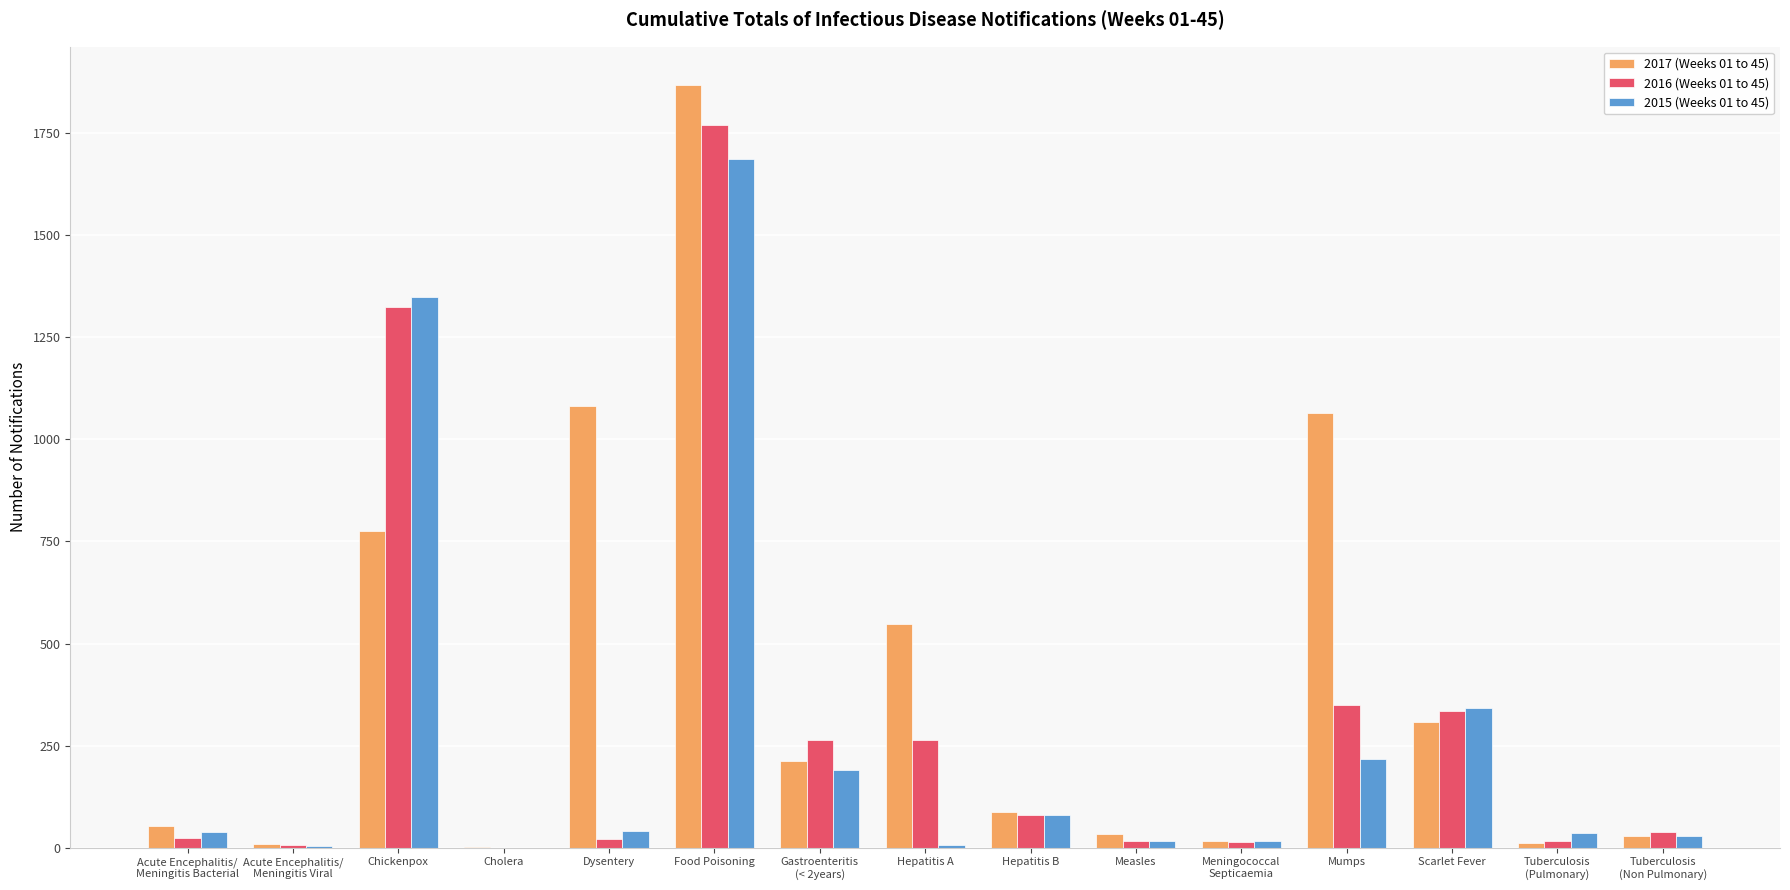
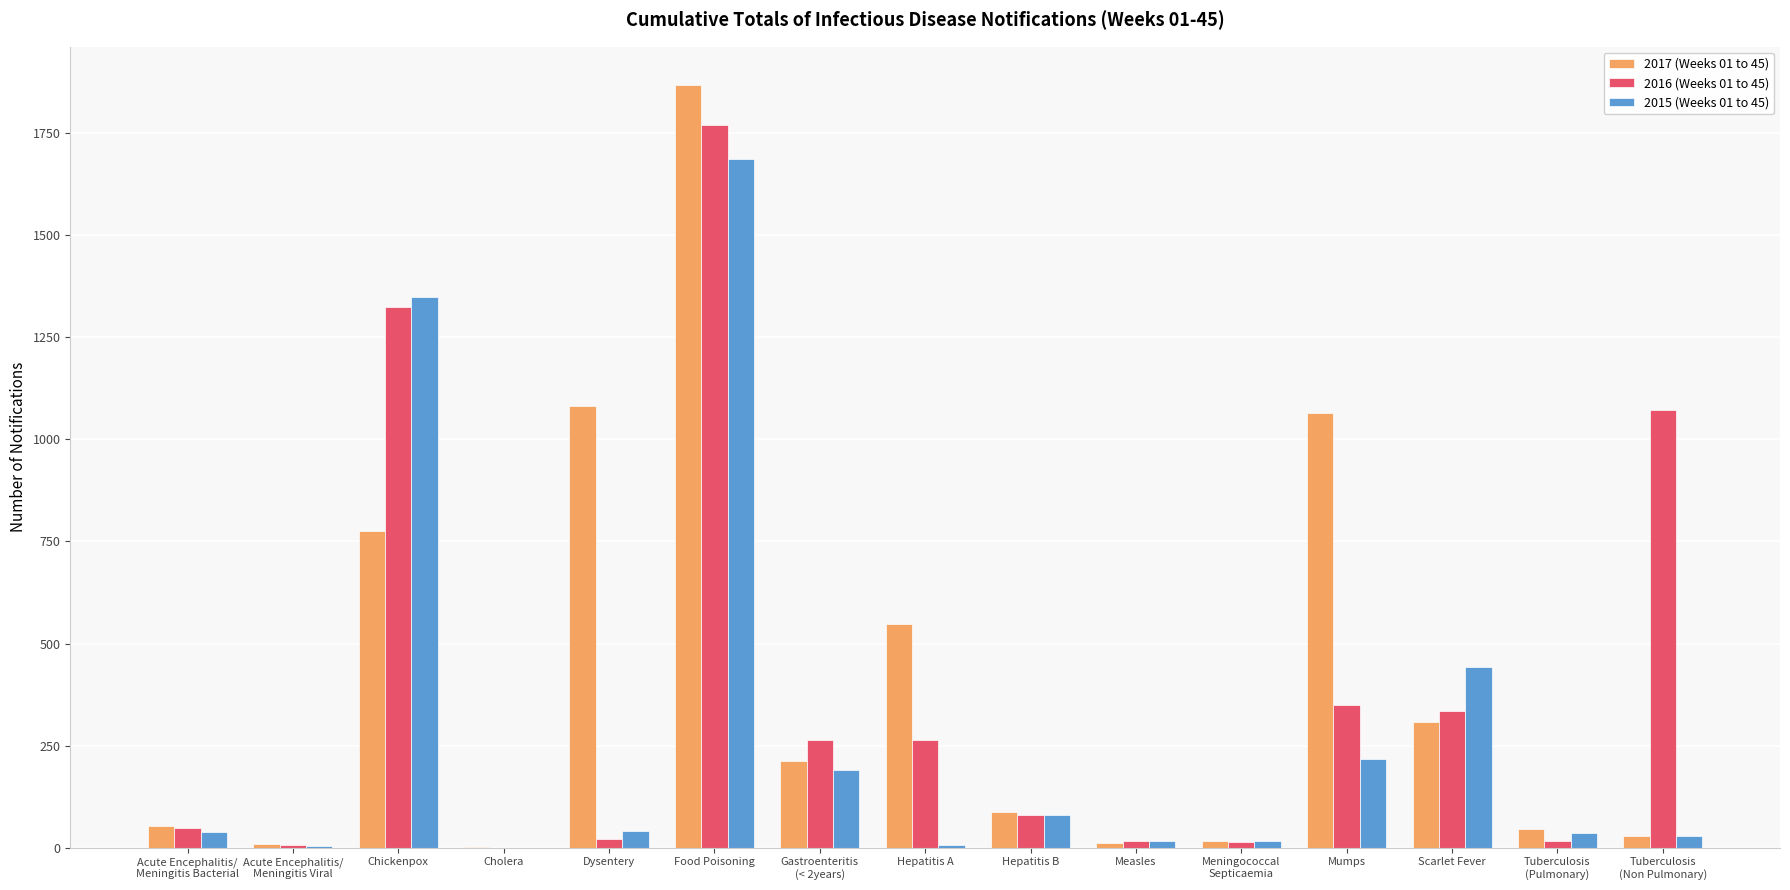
  {
    "2017 (Weeks 01 to 45)": {
      "Acute Encephalitis/ Meningitis Bacterial": 50,
      "Acute Encephalitis/ Meningitis Viral": 10,
      "Chickenpox": 780,
      "Dysentery": 1080,
      "Food Poisoning": 1870,
      "Gastroenteritis (< 2years)": 210,
      "Hepatitis A": 550,
      "Hepatitis B": 90,
-     "Measles": 30,
+     "Measles": 10,
      "Meningococcal Septicaemia": 20,
      "Mumps": 1060,
      "Scarlet Fever": 310,
-     "Tuberculosis (Pulmonary)": 10,
+     "Tuberculosis (Pulmonary)": 50,
      "Tuberculosis (Non Pulmonary)": 30
    },
    "2016 (Weeks 01 to 45)": {
-     "Acute Encephalitis/ Meningitis Bacterial": 20,
+     "Acute Encephalitis/ Meningitis Bacterial": 50,
      "Chickenpox": 1320,
      "Cholera": 0,
      "Dysentery": 20,
      "Food Poisoning": 1770,
      "Gastroenteritis (< 2years)": 260,
      "Hepatitis A": 260,
      "Hepatitis B": 80,
      "Measles": 20,
      "Meningococcal Septicaemia": 10,
      "Mumps": 350,
      "Scarlet Fever": 330,
      "Tuberculosis (Pulmonary)": 20,
-     "Tuberculosis (Non Pulmonary)": 40
+     "Tuberculosis (Non Pulmonary)": 1070
    },
    "2015 (Weeks 01 to 45)": {
      "Acute Encephalitis/ Meningitis Bacterial": 40,
      "Chickenpox": 1350,
      "Cholera": 0,
      "Dysentery": 40,
      "Food Poisoning": 1690,
      "Gastroenteritis (< 2years)": 190,
      "Hepatitis A": 10,
      "Hepatitis B": 80,
      "Measles": 20,
      "Meningococcal Septicaemia": 20,
      "Mumps": 220,
-     "Scarlet Fever": 340,
+     "Scarlet Fever": 440,
      "Tuberculosis (Pulmonary)": 40,
      "Tuberculosis (Non Pulmonary)": 30
    }
  }
